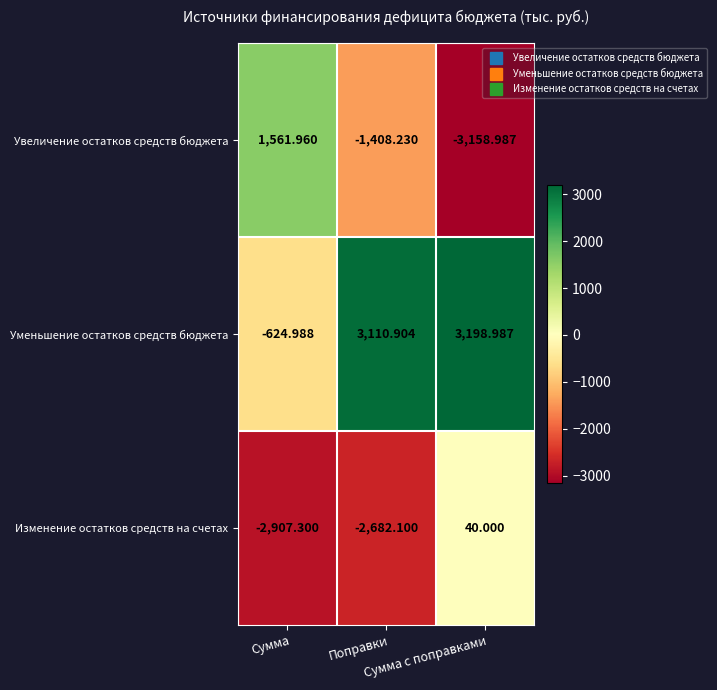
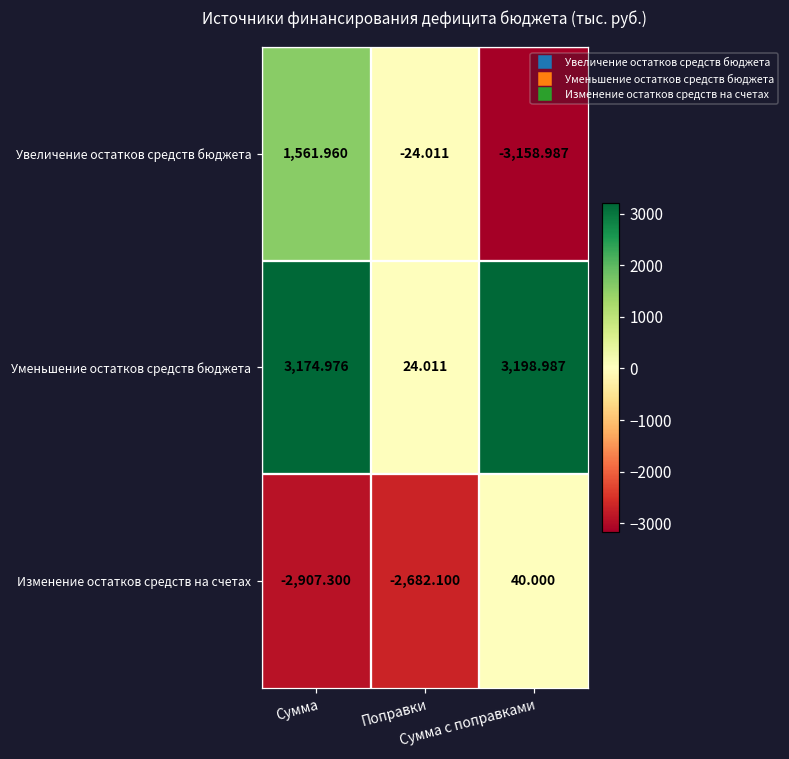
  {
    "Увеличение остатков средств бюджета": {
      "Сумма": "1,561.960",
-     "Поправки": "-1,408.230",
+     "Поправки": "-24.011",
      "Сумма с поправками": "-3,158.987"
    },
    "Уменьшение остатков средств бюджета": {
-     "Сумма": "-624.988",
-     "Поправки": "3,110.904",
+     "Сумма": "3,174.976",
+     "Поправки": "24.011",
      "Сумма с поправками": "3,198.987"
    },
    "Изменение остатков средств на счетах": {
      "Сумма": "-2,907.300",
      "Поправки": "-2,682.100",
      "Сумма с поправками": "40.000"
    }
  }
